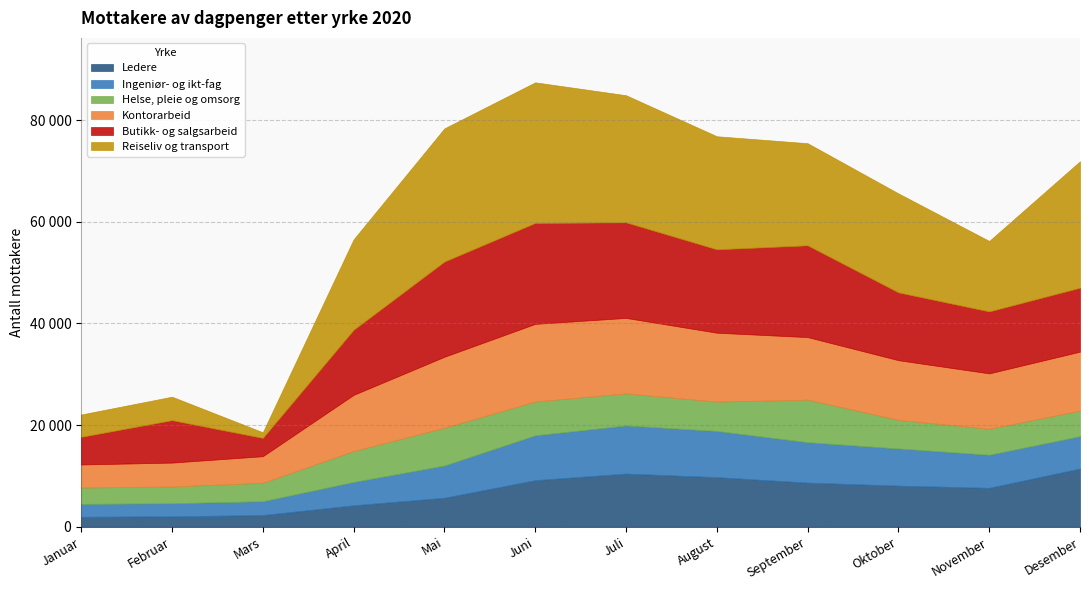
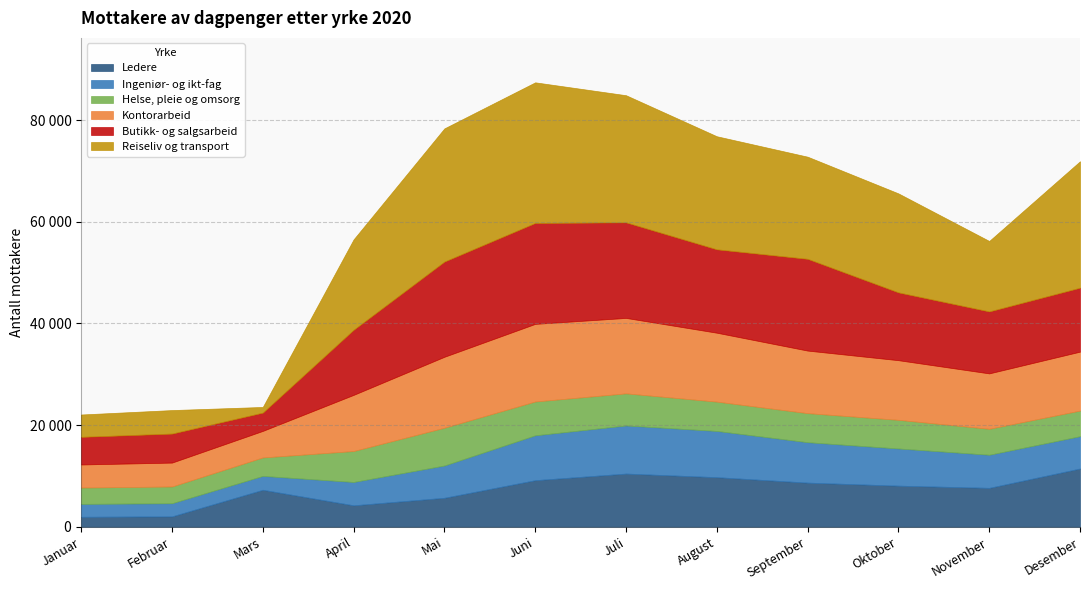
  {
    "Ledere": {
      "Januar": 2000,
      "Februar": 2000,
-     "Mars": 2000,
+     "Mars": 7000,
      "April": 4000,
      "Mai": 6000,
      "Juni": 9000,
      "Juli": 10000,
      "August": 10000,
      "September": 9000,
      "Oktober": 8000,
      "November": 8000,
      "Desember": 11000
    },
    "Ingeniør- og ikt-fag": {
      "Januar": 3000,
      "Februar": 3000,
      "Mars": 3000,
      "April": 5000,
      "Mai": 6000,
      "Juni": 9000,
      "Juli": 9000,
      "August": 9000,
      "September": 8000,
      "Oktober": 7000,
      "November": 7000,
      "Desember": 6000
    },
    "Helse, pleie og omsorg": {
      "Januar": 3000,
      "Februar": 3000,
      "Mars": 4000,
      "April": 6000,
      "Mai": 7000,
      "Juni": 7000,
      "Juli": 6000,
      "August": 6000,
-     "September": 8000,
+     "September": 6000,
      "Oktober": 6000,
      "November": 5000,
      "Desember": 5000
    },
    "Kontorarbeid": {
      "Januar": 5000,
      "Februar": 5000,
      "Mars": 5000,
      "April": 11000,
      "Mai": 14000,
      "Juni": 15000,
      "Juli": 15000,
      "August": 14000,
      "September": 12000,
      "Oktober": 12000,
      "November": 11000,
      "Desember": 12000
    },
    "Butikk- og salgsarbeid": {
      "Januar": 5000,
-     "Februar": 8000,
+     "Februar": 6000,
      "Mars": 4000,
      "April": 13000,
      "Mai": 19000,
      "Juni": 20000,
      "Juli": 19000,
      "August": 16000,
      "September": 18000,
      "Oktober": 13000,
      "November": 12000,
      "Desember": 13000
    },
    "Reiseliv og transport": {
      "Januar": 4000,
      "Februar": 5000,
      "Mars": 1000,
      "April": 18000,
      "Mai": 26000,
      "Juni": 28000,
      "Juli": 25000,
      "August": 22000,
      "September": 20000,
      "Oktober": 19000,
      "November": 14000,
      "Desember": 25000
    }
  }
